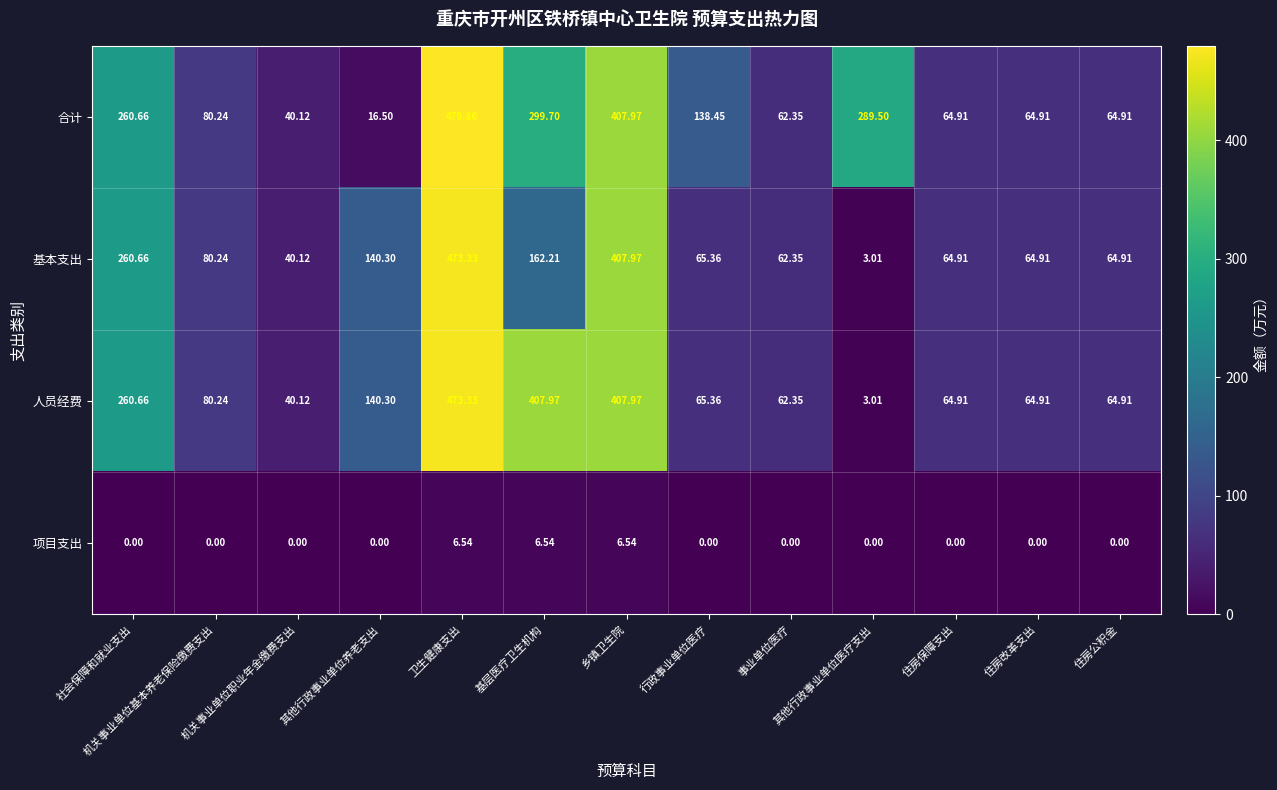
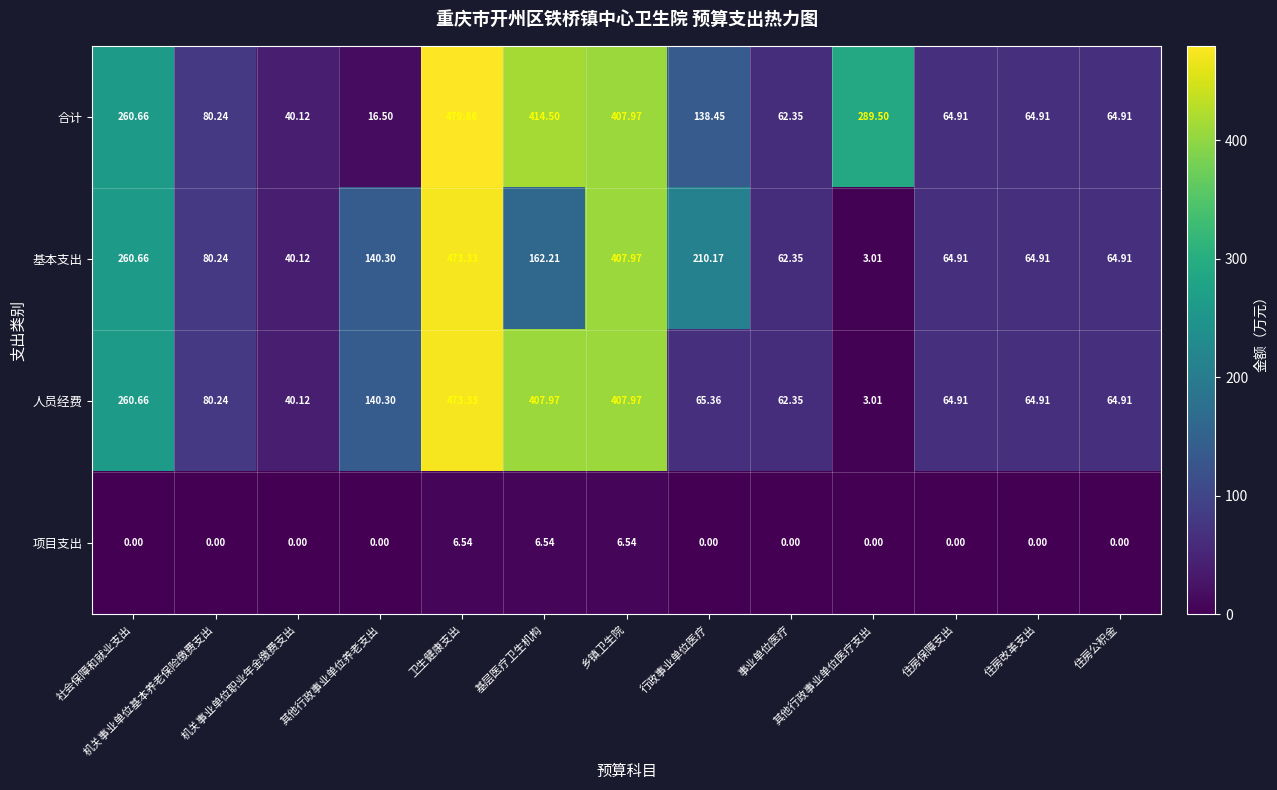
  {
    "合计": {
      "社会保障和就业支出": 260.66,
      "机关事业单位基本养老保险缴费支出": 80.24,
      "机关事业单位职业年金缴费支出": 40.12,
      "其他行政事业单位养老支出": 16.50,
-     "基层医疗卫生机构": 299.70,
+     "基层医疗卫生机构": 414.50,
      "乡镇卫生院": 407.97,
      "行政事业单位医疗": 138.45,
      "事业单位医疗": 62.35,
      "其他行政事业单位医疗支出": 289.50,
      "住房保障支出": 64.91,
      "住房改革支出": 64.91,
      "住房公积金": 64.91
    },
    "基本支出": {
      "社会保障和就业支出": 260.66,
      "机关事业单位基本养老保险缴费支出": 80.24,
      "机关事业单位职业年金缴费支出": 40.12,
      "其他行政事业单位养老支出": 140.30,
      "基层医疗卫生机构": 162.21,
      "乡镇卫生院": 407.97,
-     "行政事业单位医疗": 65.36,
+     "行政事业单位医疗": 210.17,
      "事业单位医疗": 62.35,
      "其他行政事业单位医疗支出": 3.01,
      "住房保障支出": 64.91,
      "住房改革支出": 64.91,
      "住房公积金": 64.91
    },
    "人员经费": {
      "社会保障和就业支出": 260.66,
      "机关事业单位基本养老保险缴费支出": 80.24,
      "机关事业单位职业年金缴费支出": 40.12,
      "其他行政事业单位养老支出": 140.30,
      "基层医疗卫生机构": 407.97,
      "乡镇卫生院": 407.97,
      "行政事业单位医疗": 65.36,
      "事业单位医疗": 62.35,
      "其他行政事业单位医疗支出": 3.01,
      "住房保障支出": 64.91,
      "住房改革支出": 64.91,
      "住房公积金": 64.91
    },
    "项目支出": {
      "社会保障和就业支出": 0.00,
      "机关事业单位基本养老保险缴费支出": 0.00,
      "机关事业单位职业年金缴费支出": 0.00,
      "其他行政事业单位养老支出": 0.00,
      "卫生健康支出": 6.54,
      "基层医疗卫生机构": 6.54,
      "乡镇卫生院": 6.54,
      "行政事业单位医疗": 0.00,
      "事业单位医疗": 0.00,
      "其他行政事业单位医疗支出": 0.00,
      "住房保障支出": 0.00,
      "住房改革支出": 0.00,
      "住房公积金": 0.00
    }
  }
